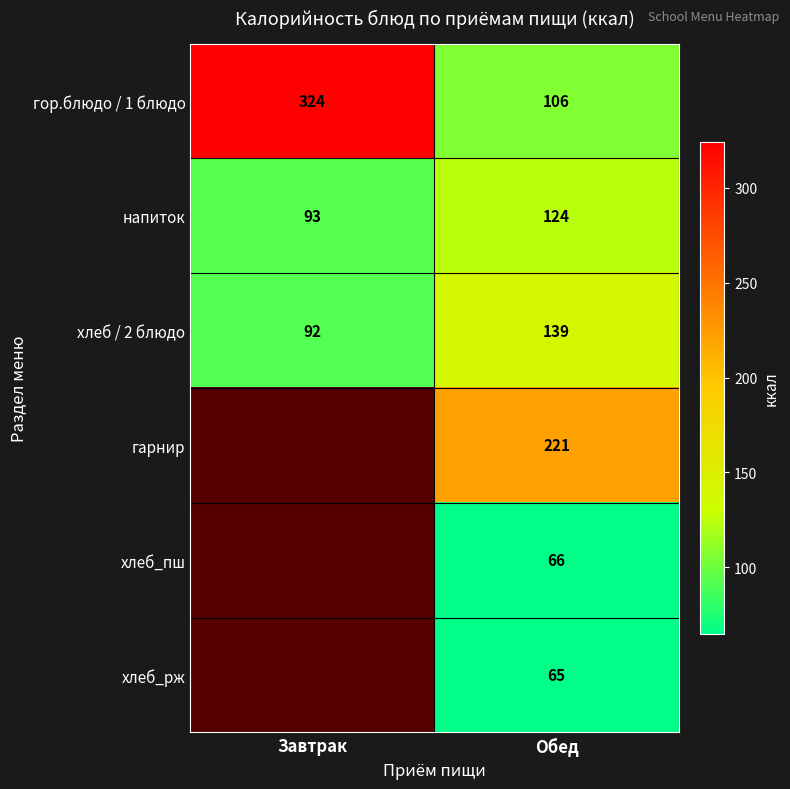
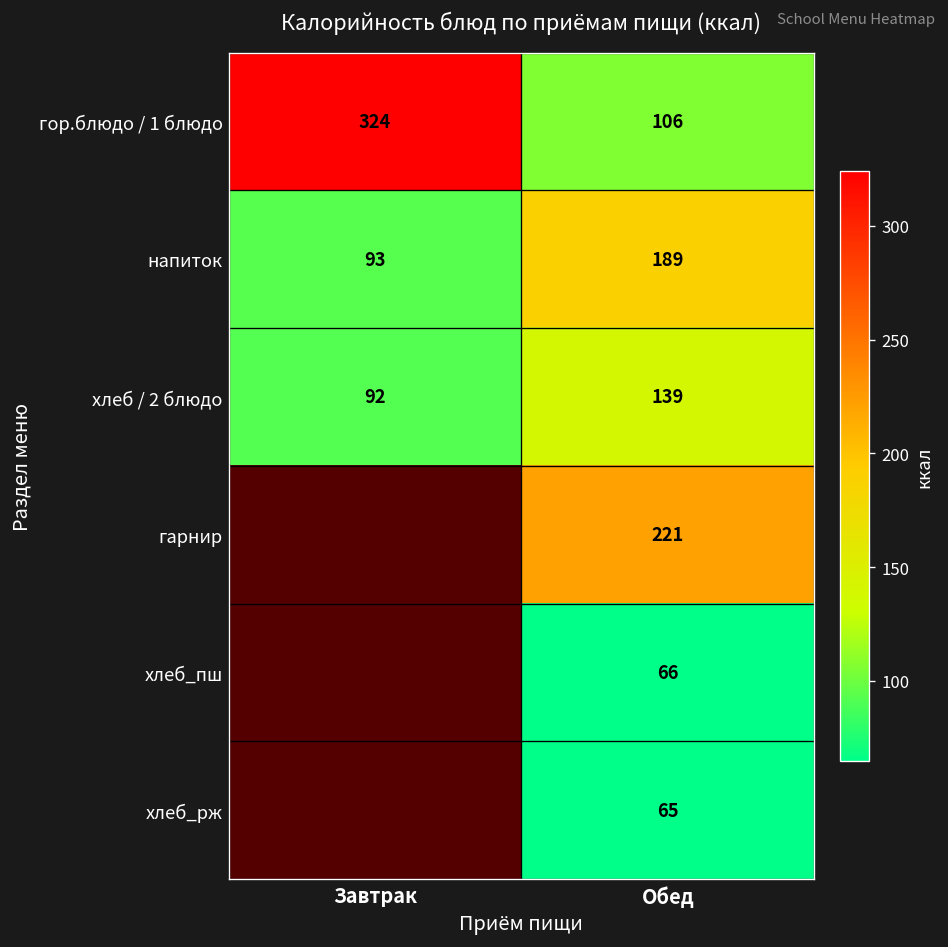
  {
    "гор.блюдо / 1 блюдо": {
      "Завтрак": 324,
      "Обед": 106
    },
    "напиток": {
      "Завтрак": 93,
-     "Обед": 124
+     "Обед": 189
    },
    "хлеб / 2 блюдо": {
      "Завтрак": 92,
      "Обед": 139
    },
    "гарнир": {
      "Обед": 221
    },
    "хлеб_пш": {
      "Обед": 66
    },
    "хлеб_рж": {
      "Обед": 65
    }
  }
